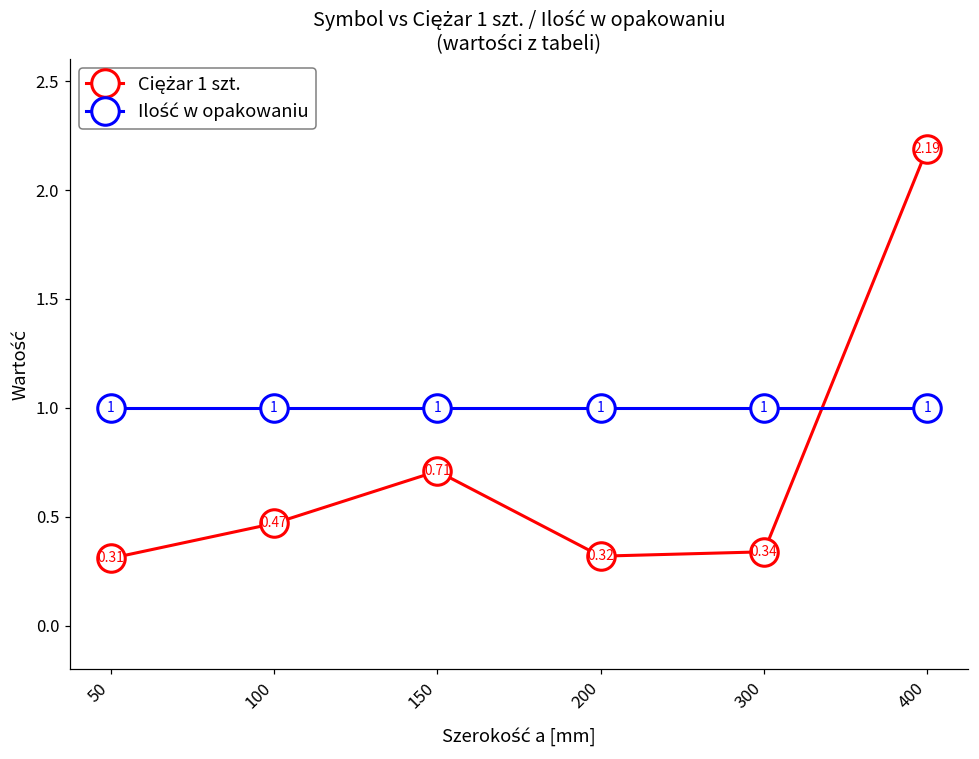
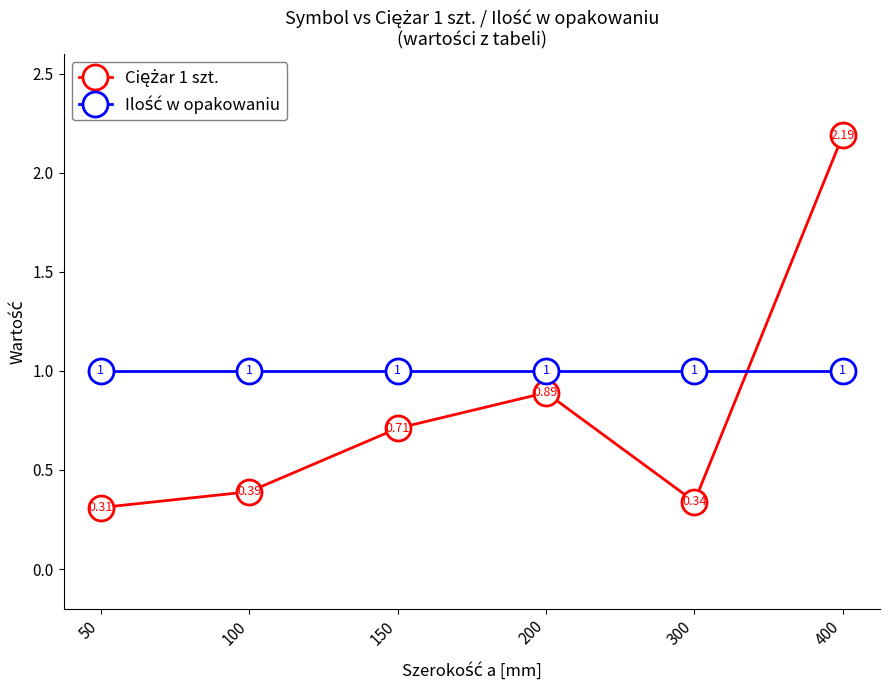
  {
    "Ciężar 1 szt.": {
      "50": 0.31,
-     "100": 0.47,
+     "100": 0.39,
      "150": 0.71,
-     "200": 0.32,
+     "200": 0.89,
      "300": 0.34,
      "400": 2.19
    },
    "Ilość w opakowaniu": {
      "50": 1,
      "100": 1,
      "150": 1,
      "200": 1,
      "300": 1,
      "400": 1
    }
  }
